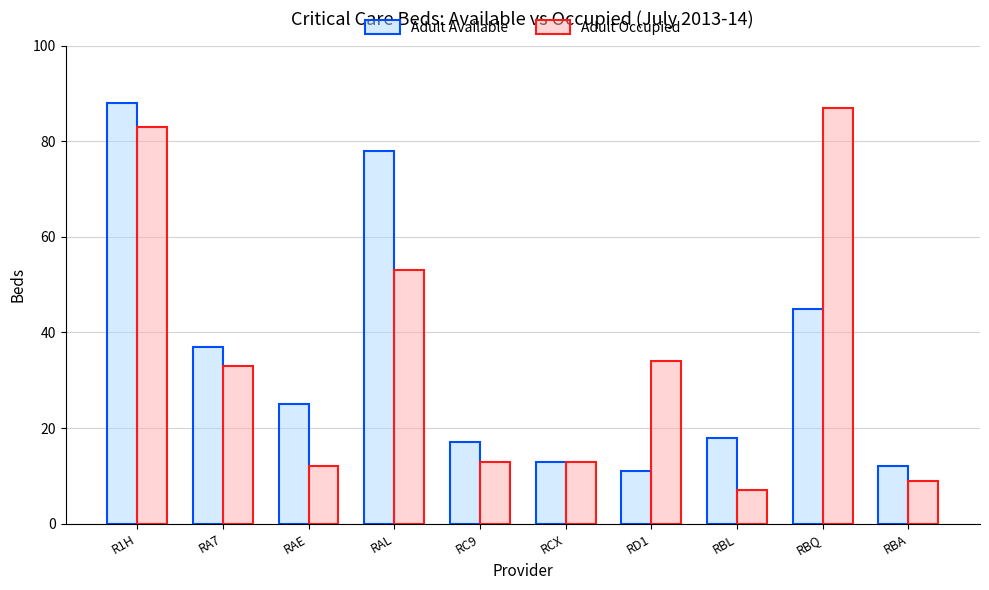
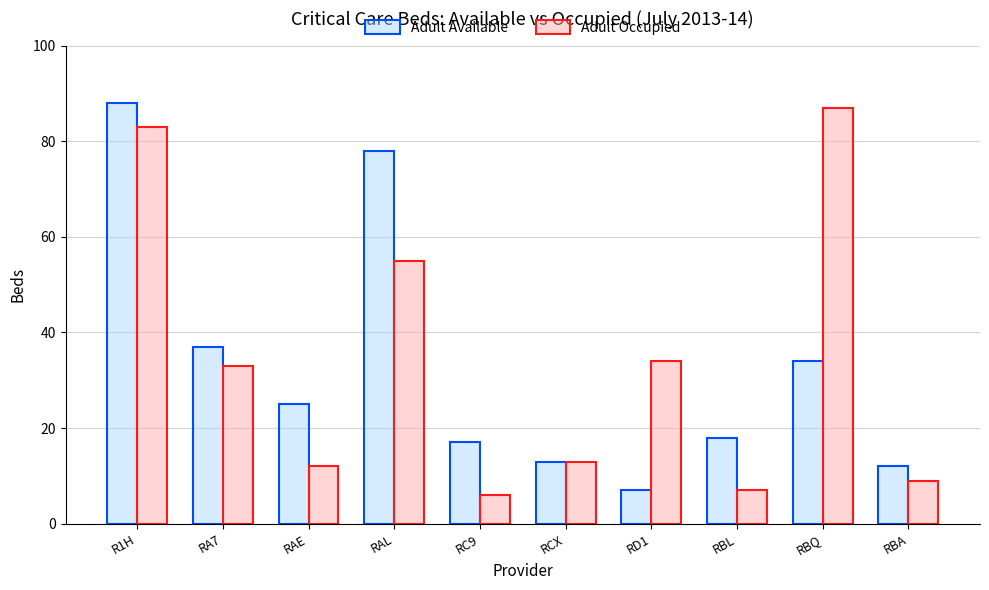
  {
    "Adult Available": {
      "R1H": 88,
      "RA7": 37,
      "RAE": 25,
      "RAL": 78,
      "RC9": 17,
      "RCX": 13,
-     "RD1": 11,
+     "RD1": 7,
      "RBL": 18,
-     "RBQ": 45,
+     "RBQ": 34,
      "RBA": 12
    },
    "Adult Occupied": {
      "R1H": 83,
      "RA7": 33,
      "RAE": 12,
-     "RAL": 53,
-     "RC9": 13,
+     "RAL": 55,
+     "RC9": 6,
      "RCX": 13,
      "RD1": 34,
      "RBL": 7,
      "RBQ": 87,
      "RBA": 9
    }
  }
